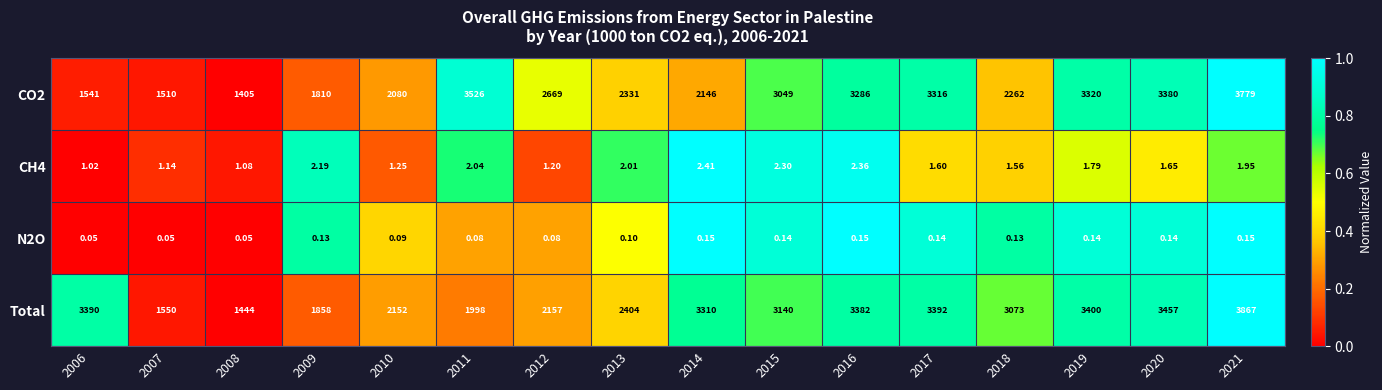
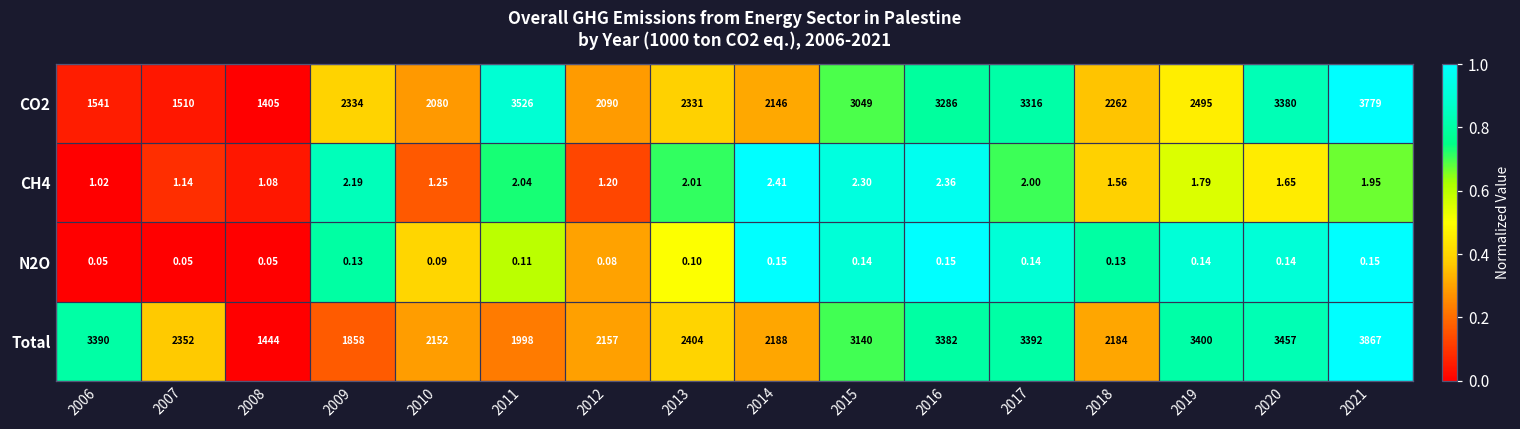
  {
    "CO2": {
      "2006": 1541,
      "2007": 1510,
      "2008": 1405,
-     "2009": 1810,
+     "2009": 2334,
      "2010": 2080,
      "2011": 3526,
-     "2012": 2669,
+     "2012": 2090,
      "2013": 2331,
      "2014": 2146,
      "2015": 3049,
      "2016": 3286,
      "2017": 3316,
      "2018": 2262,
-     "2019": 3320,
+     "2019": 2495,
      "2020": 3380,
      "2021": 3779
    },
    "CH4": {
      "2006": 1.02,
      "2007": 1.14,
      "2008": 1.08,
      "2009": 2.19,
      "2010": 1.25,
      "2011": 2.04,
      "2012": 1.20,
      "2013": 2.01,
      "2014": 2.41,
      "2015": 2.30,
      "2016": 2.36,
-     "2017": 1.60,
+     "2017": 2.00,
      "2018": 1.56,
      "2019": 1.79,
      "2020": 1.65,
      "2021": 1.95
    },
    "N2O": {
      "2006": 0.05,
      "2007": 0.05,
      "2008": 0.05,
      "2009": 0.13,
      "2010": 0.09,
-     "2011": 0.08,
+     "2011": 0.11,
      "2012": 0.08,
      "2013": 0.10,
      "2014": 0.15,
      "2015": 0.14,
      "2016": 0.15,
      "2017": 0.14,
      "2018": 0.13,
      "2019": 0.14,
      "2020": 0.14,
      "2021": 0.15
    },
    "Total": {
      "2006": 3390,
-     "2007": 1550,
+     "2007": 2352,
      "2008": 1444,
      "2009": 1858,
      "2010": 2152,
      "2011": 1998,
      "2012": 2157,
      "2013": 2404,
-     "2014": 3310,
+     "2014": 2188,
      "2015": 3140,
      "2016": 3382,
      "2017": 3392,
-     "2018": 3073,
+     "2018": 2184,
      "2019": 3400,
      "2020": 3457,
      "2021": 3867
    }
  }
